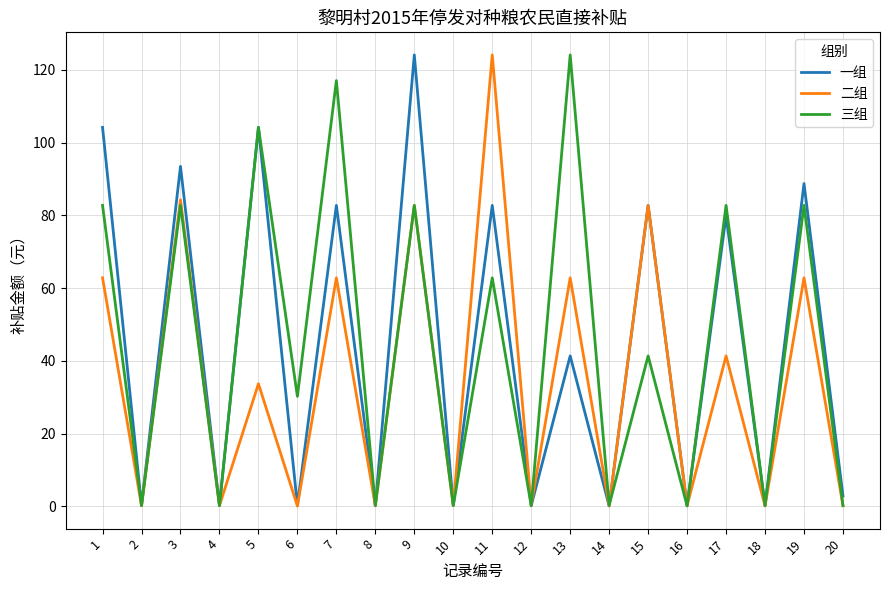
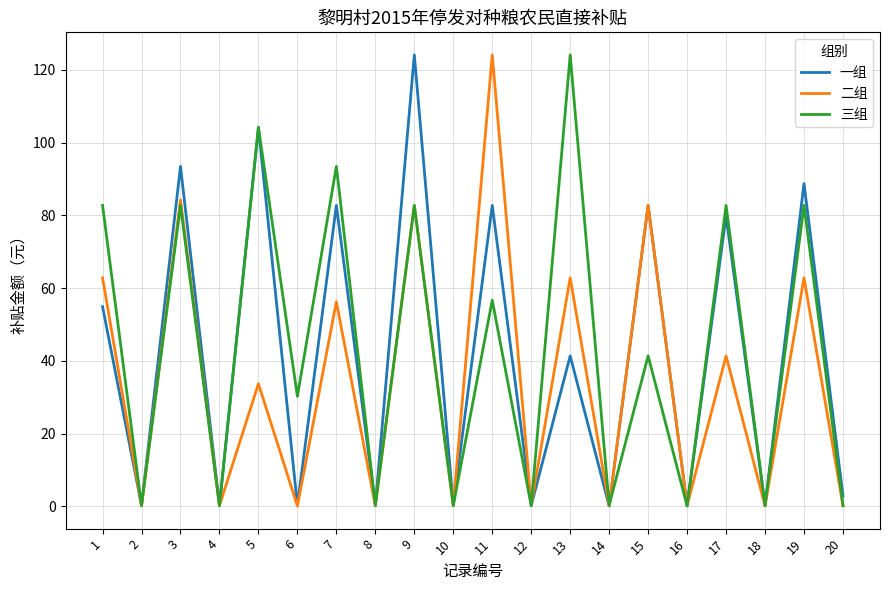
  {
    "一组": {
-     "1": 104,
+     "1": 55,
      "3": 93,
      "7": 83,
      "9": 124,
      "11": 83,
      "13": 41,
      "17": 80,
      "19": 89,
      "20": 3
    },
    "二组": {
      "1": 63,
      "3": 84,
      "5": 34,
-     "7": 63,
+     "7": 56,
      "11": 124,
      "13": 63,
      "17": 41,
      "19": 63
    },
    "三组": {
      "1": 83,
      "3": 83,
      "6": 30,
-     "7": 117,
-     "11": 63,
+     "7": 93,
+     "11": 57,
      "13": 124,
      "15": 41,
      "17": 83,
      "19": 83
    }
  }
